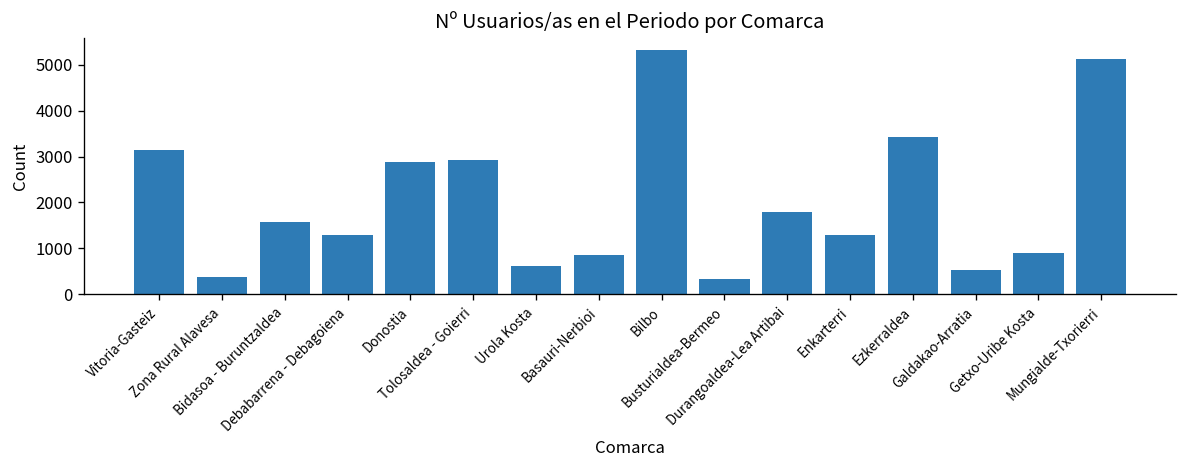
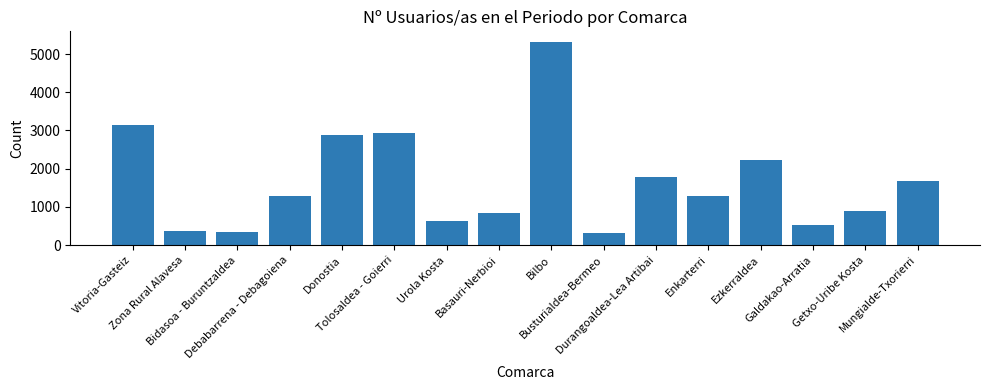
  {
    "Vitoria-Gasteiz": 3100,
    "Zona Rural Alavesa": 400,
-   "Bidasoa - Buruntzaldea": 1600,
+   "Bidasoa - Buruntzaldea": 300,
    "Debabarrena - Debagoiena": 1300,
    "Donostia": 2900,
    "Tolosaldea - Goierri": 2900,
    "Urola Kosta": 600,
    "Basauri-Nerbioi": 800,
    "Bilbo": 5300,
    "Busturialdea-Bermeo": 300,
    "Durangoaldea-Lea Artibai": 1800,
    "Enkarterri": 1300,
-   "Ezkerraldea": 3400,
+   "Ezkerraldea": 2200,
    "Galdakao-Arratia": 500,
    "Getxo-Uribe Kosta": 900,
-   "Mungialde-Txorierri": 5100
+   "Mungialde-Txorierri": 1700
  }
